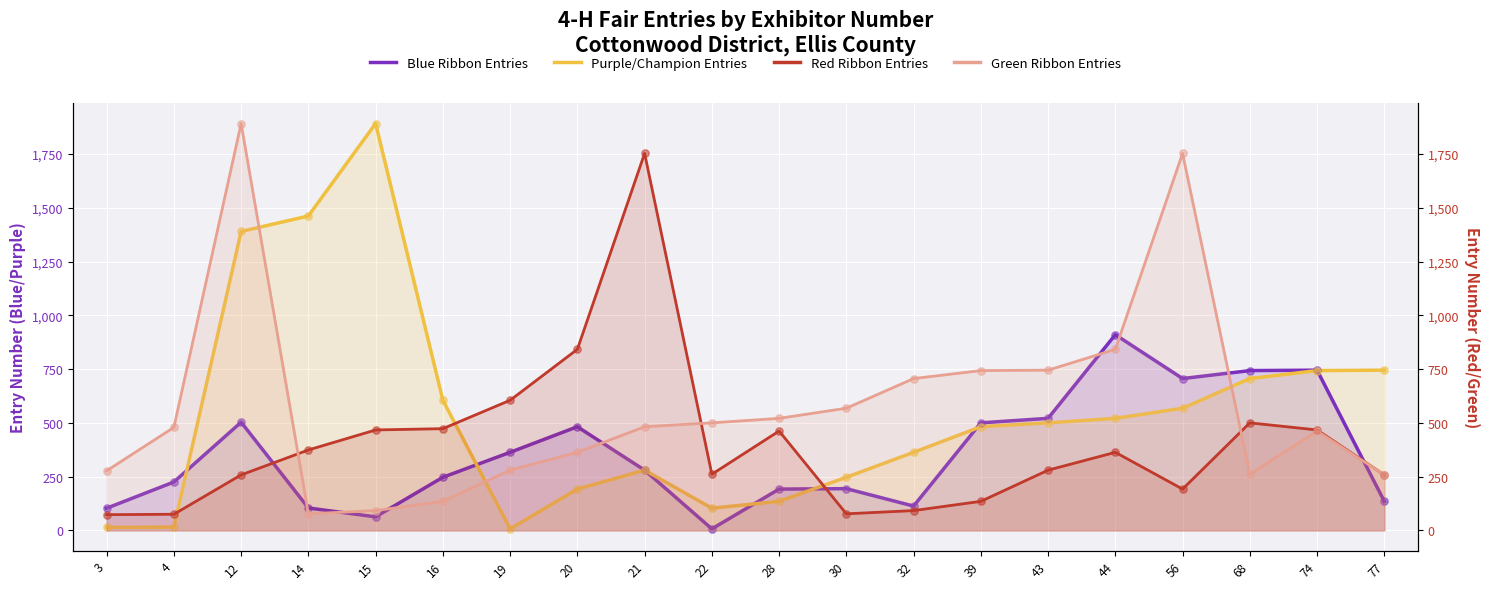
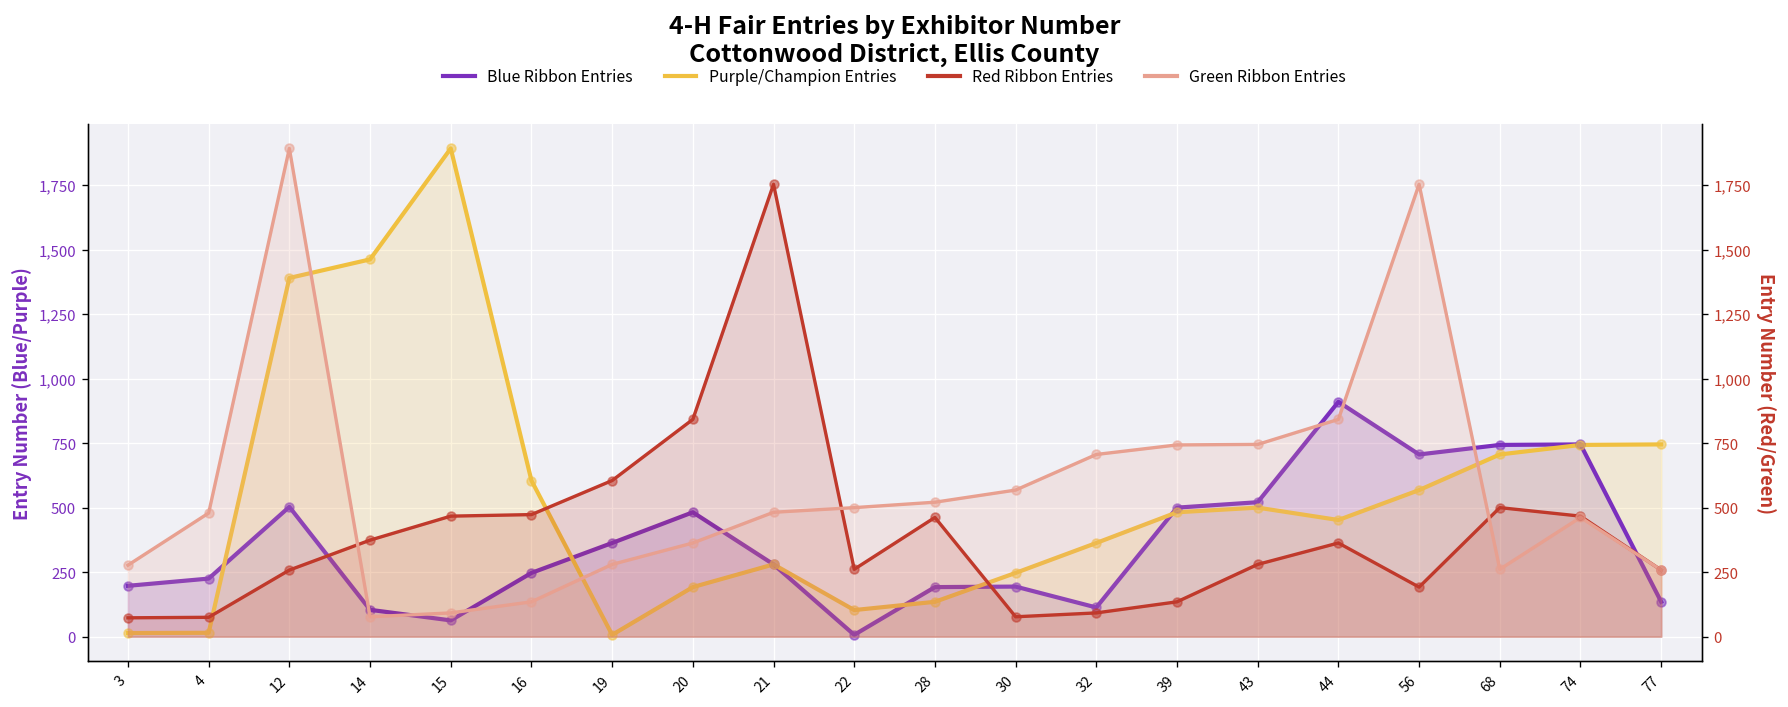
  {
    "Blue Ribbon Entries": {
-     "3": "100",
+     "3": "200",
      "4": "230",
      "12": "500",
      "14": "100",
      "15": "60",
      "16": "250",
      "19": "360",
      "20": "480",
      "22": "10",
      "28": "190",
      "30": "190",
      "32": "110",
      "39": "500",
      "43": "520",
      "44": "910",
      "56": "710",
      "68": "740",
      "77": "140"
    },
    "Purple/Champion Entries": {
      "3": "10",
      "4": "20",
      "12": "1,390",
      "14": "1,460",
      "15": "1,890",
      "16": "610",
      "19": "10",
      "20": "190",
      "22": "100",
      "28": "140",
      "30": "250",
      "32": "360",
      "39": "480",
      "43": "500",
-     "44": "520",
+     "44": "450",
      "56": "570",
      "68": "710",
      "77": "750"
    },
    "Red Ribbon Entries": {
      "3": "70",
      "4": "80",
      "12": "260",
      "14": "370",
      "15": "470",
      "16": "470",
      "19": "610",
      "20": "840",
      "21": "1,750",
      "22": "260",
      "28": "460",
      "30": "80",
      "32": "90",
      "39": "140",
      "43": "280",
      "44": "360",
      "56": "190",
      "68": "500"
    },
    "Green Ribbon Entries": {
      "3": "280",
      "4": "480",
      "12": "1,890",
      "14": "80",
      "15": "90",
      "16": "140",
      "19": "280",
      "20": "360",
      "21": "480",
      "22": "500",
      "28": "520",
      "30": "570",
      "32": "710",
      "39": "740",
      "43": "750",
      "44": "840",
      "56": "1,750",
      "68": "260"
    }
  }
